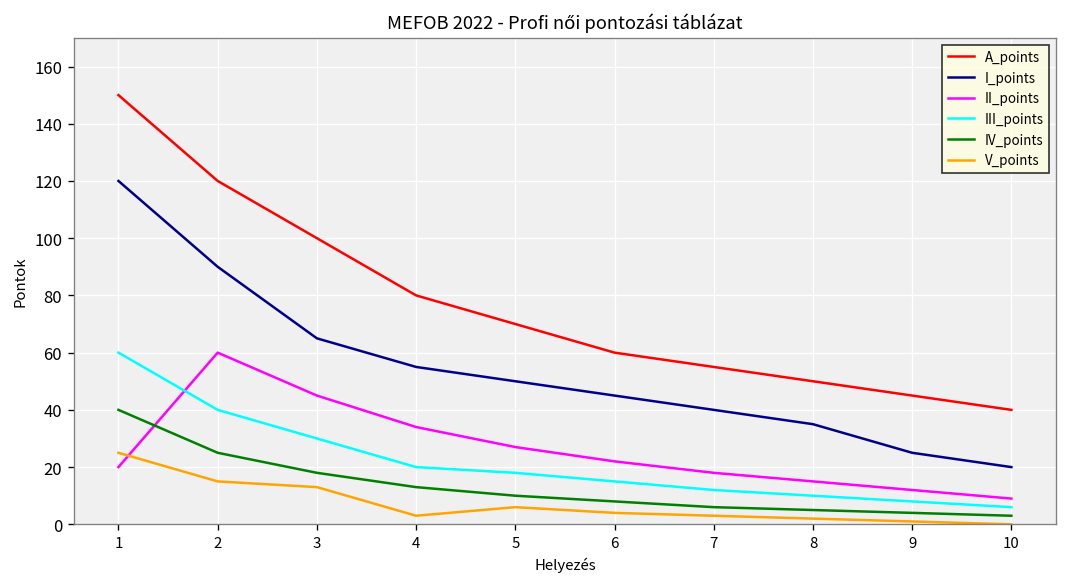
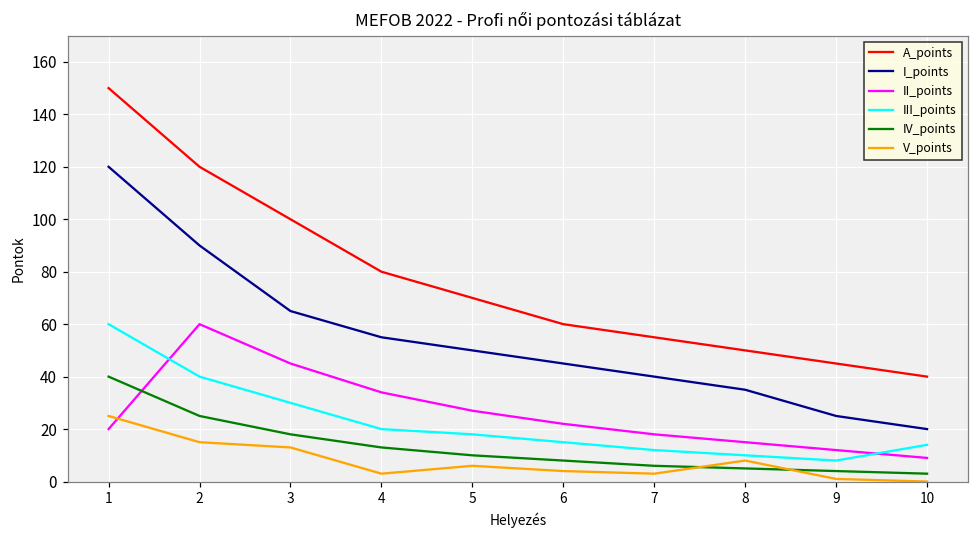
  {
    "A_points": {
      "1": 150,
      "2": 120,
      "3": 100,
      "4": 80,
      "5": 70,
      "6": 60,
      "7": 55,
      "8": 50,
      "9": 45,
      "10": 40
    },
    "I_points": {
      "1": 120,
      "2": 90,
      "3": 65,
      "4": 55,
      "5": 50,
      "6": 45,
      "7": 40,
      "8": 35,
      "9": 25,
      "10": 20
    },
    "II_points": {
      "1": 20,
      "2": 60,
      "3": 45,
      "4": 34,
      "5": 27,
      "6": 22,
      "7": 18,
      "8": 15,
      "9": 12,
      "10": 9
    },
    "III_points": {
      "1": 60,
      "2": 40,
      "3": 30,
      "4": 20,
      "5": 18,
      "6": 15,
      "7": 12,
      "8": 10,
      "9": 8,
-     "10": 6
+     "10": 14
    },
    "IV_points": {
      "1": 40,
      "2": 25,
      "3": 18,
      "4": 13,
      "5": 10,
      "6": 8,
      "7": 6,
      "8": 5,
      "9": 4,
      "10": 3
    },
    "V_points": {
      "1": 25,
      "2": 15,
      "3": 13,
      "4": 3,
      "5": 6,
      "6": 4,
      "7": 3,
-     "8": 2,
+     "8": 8,
      "9": 1,
      "10": 0
    }
  }
